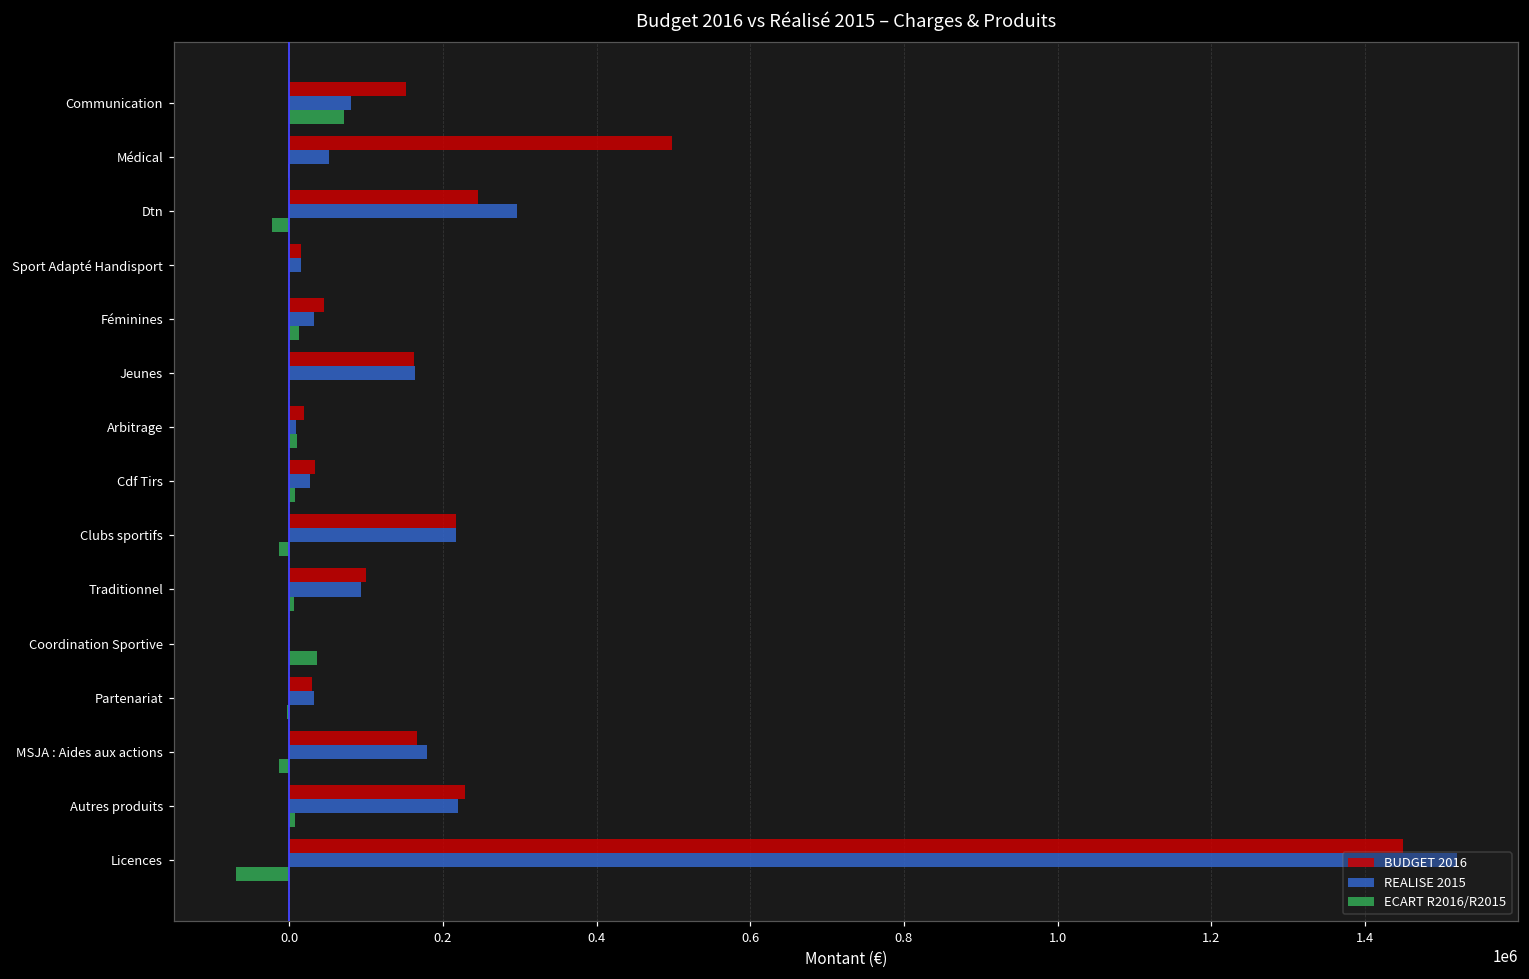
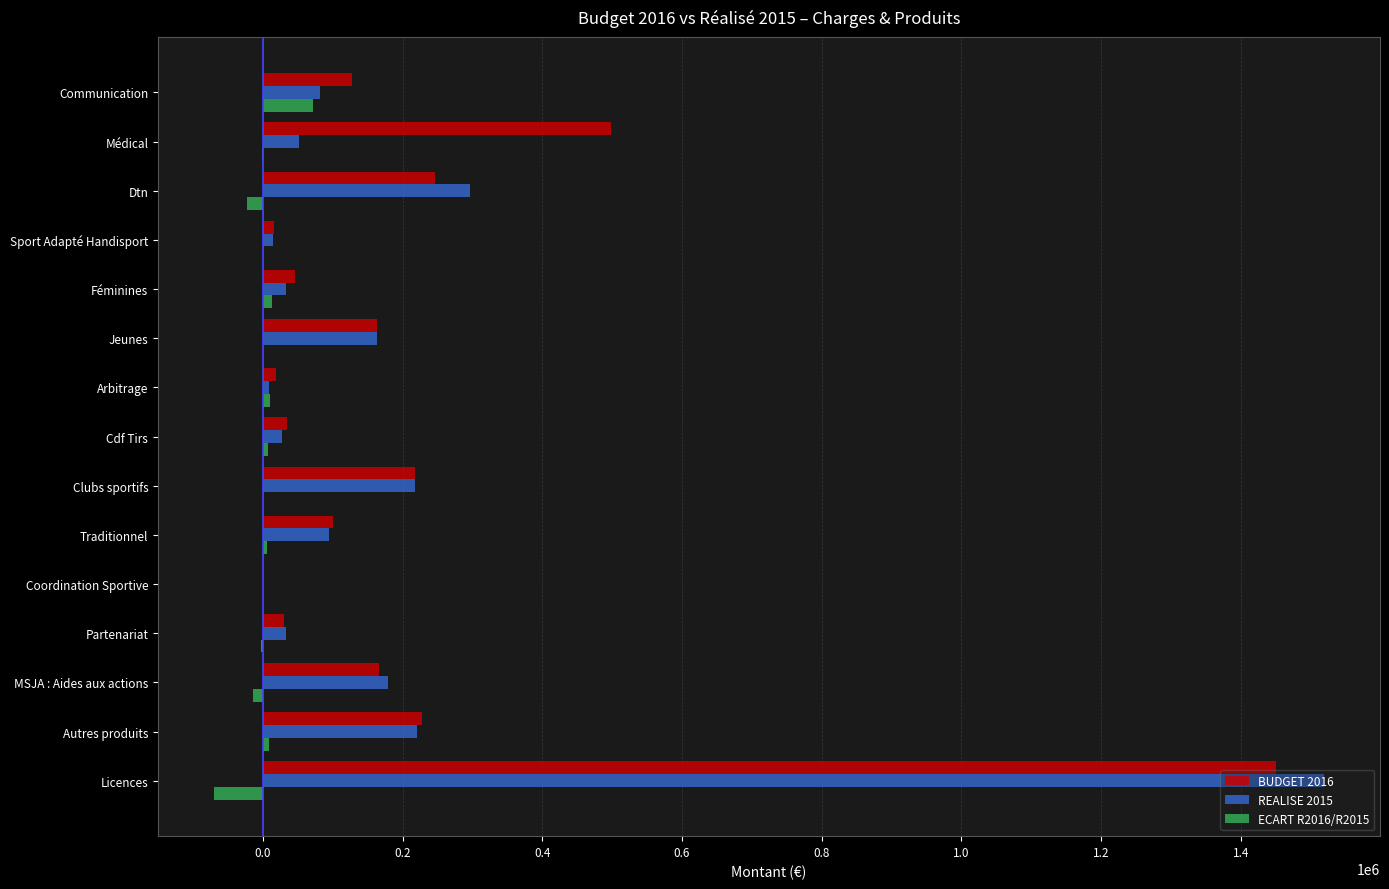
  {
    "BUDGET 2016": {
-     "Communication": 150000,
+     "Communication": 130000,
      "Médical": 500000,
      "Dtn": 250000,
      "Sport Adapté Handisport": 20000,
      "Féminines": 50000,
      "Jeunes": 160000,
      "Arbitrage": 20000,
      "Cdf Tirs": 30000,
      "Clubs sportifs": 220000,
      "Traditionnel": 100000,
      "Partenariat": 30000,
      "MSJA : Aides aux actions": 170000,
      "Autres produits": 230000,
      "Licences": 1450000
    },
    "REALISE 2015": {
      "Communication": 80000,
      "Médical": 50000,
      "Dtn": 300000,
      "Sport Adapté Handisport": 20000,
      "Féminines": 30000,
      "Jeunes": 160000,
      "Arbitrage": 10000,
      "Cdf Tirs": 30000,
      "Clubs sportifs": 220000,
      "Traditionnel": 90000,
      "Partenariat": 30000,
      "MSJA : Aides aux actions": 180000,
      "Autres produits": 220000
    },
    "ECART R2016/R2015": {
      "Communication": 70000,
      "Dtn": -20000,
      "Féminines": 10000,
      "Arbitrage": 10000,
      "Cdf Tirs": 10000,
-     "Clubs sportifs": -10000,
+     "Clubs sportifs": 0,
      "Traditionnel": 10000,
-     "Coordination Sportive": 40000,
+     "Coordination Sportive": 0,
      "MSJA : Aides aux actions": -10000,
      "Autres produits": 10000,
      "Licences": -70000
    }
  }
